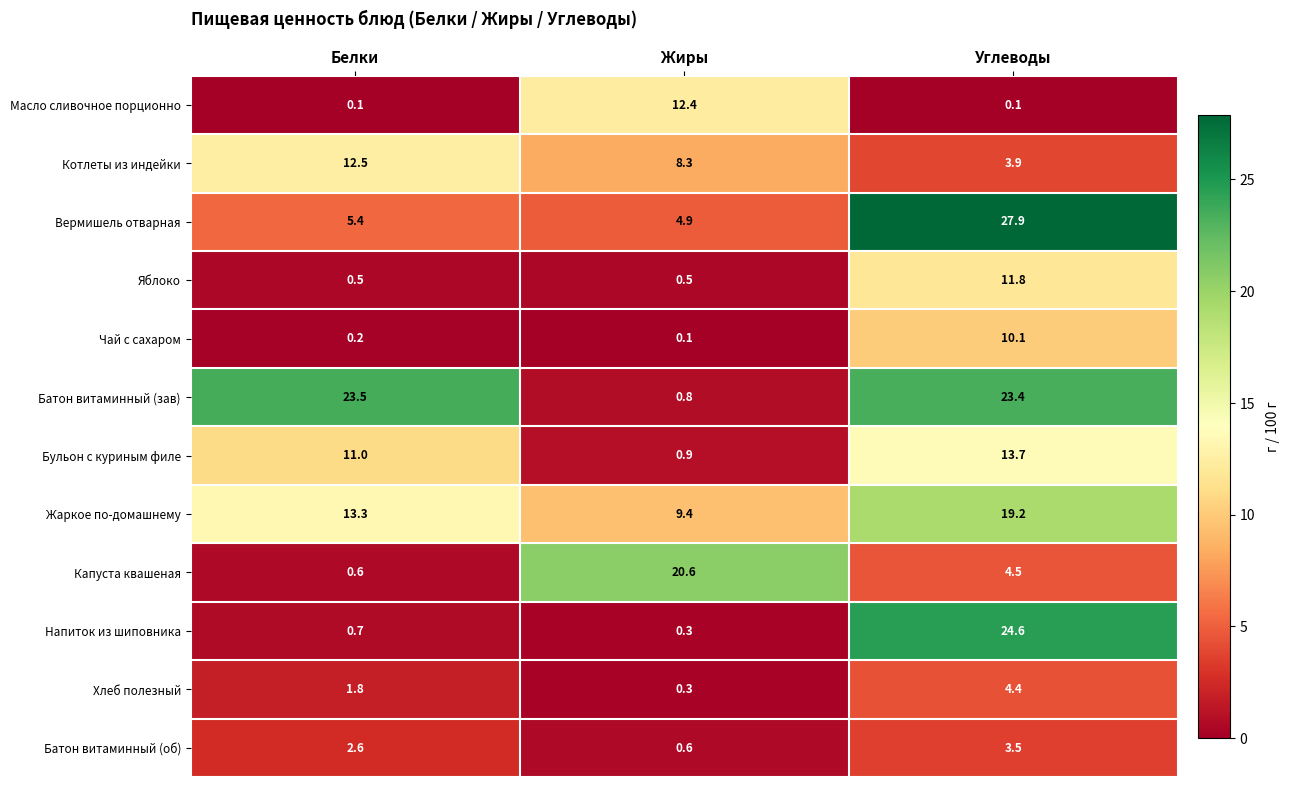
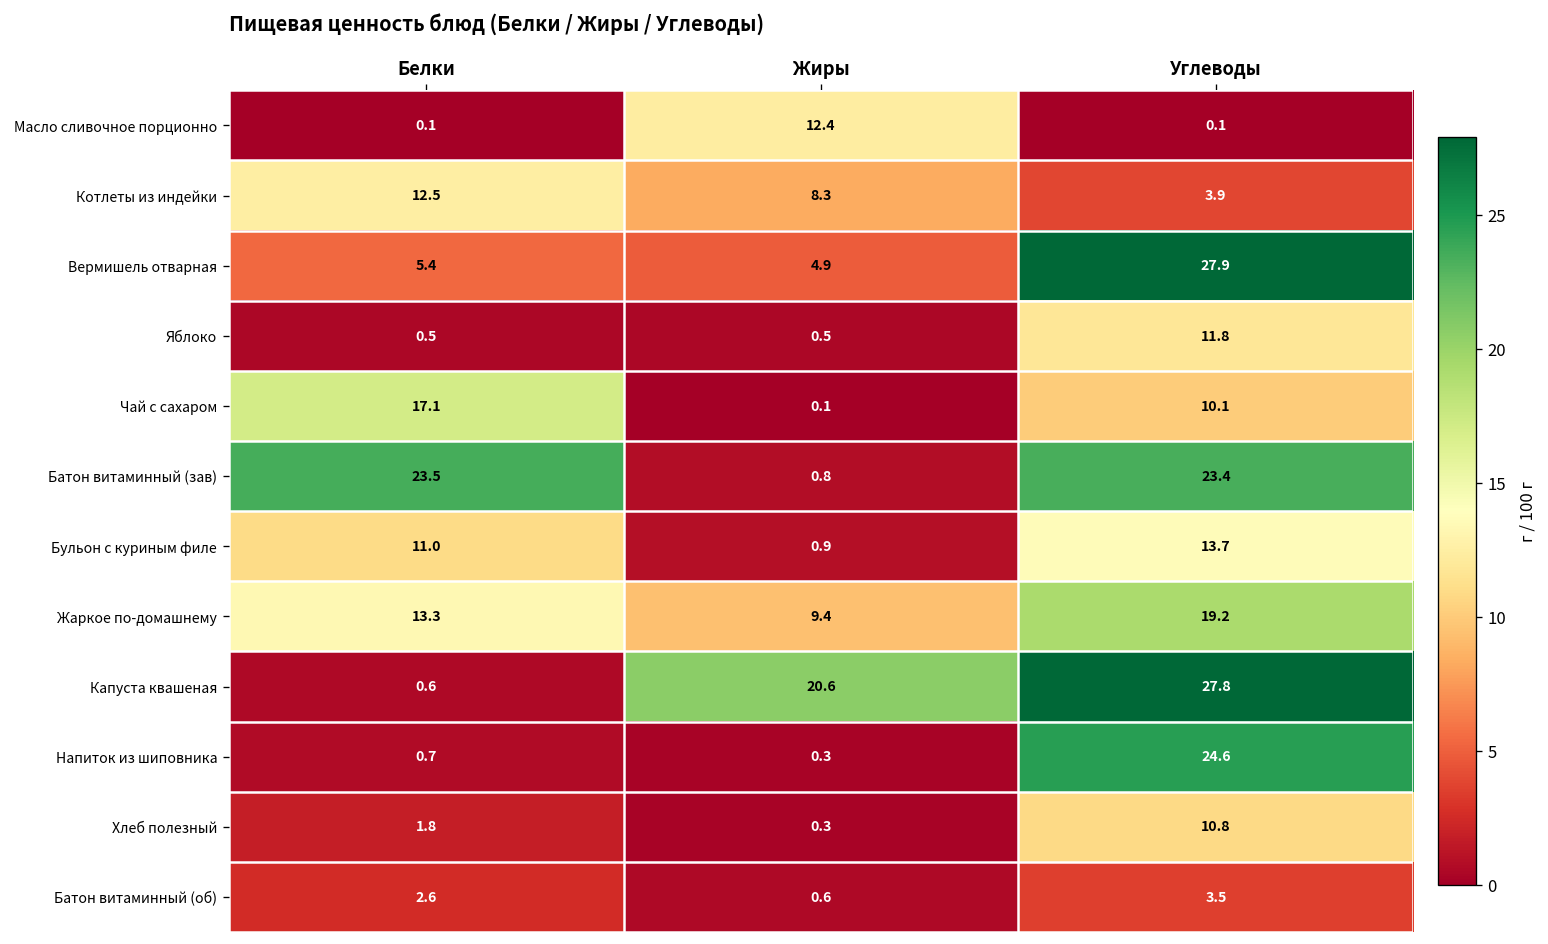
  {
    "Масло сливочное порционно": {
      "Белки": 0.1,
      "Жиры": 12.4,
      "Углеводы": 0.1
    },
    "Котлеты из индейки": {
      "Белки": 12.5,
      "Жиры": 8.3,
      "Углеводы": 3.9
    },
    "Вермишель отварная": {
      "Белки": 5.4,
      "Жиры": 4.9,
      "Углеводы": 27.9
    },
    "Яблоко": {
      "Белки": 0.5,
      "Жиры": 0.5,
      "Углеводы": 11.8
    },
    "Чай с сахаром": {
-     "Белки": 0.2,
+     "Белки": 17.1,
      "Жиры": 0.1,
      "Углеводы": 10.1
    },
    "Батон витаминный (зав)": {
      "Белки": 23.5,
      "Жиры": 0.8,
      "Углеводы": 23.4
    },
    "Бульон с куриным филе": {
      "Белки": 11.0,
      "Жиры": 0.9,
      "Углеводы": 13.7
    },
    "Жаркое по-домашнему": {
      "Белки": 13.3,
      "Жиры": 9.4,
      "Углеводы": 19.2
    },
    "Капуста квашеная": {
      "Белки": 0.6,
      "Жиры": 20.6,
-     "Углеводы": 4.5
+     "Углеводы": 27.8
    },
    "Напиток из шиповника": {
      "Белки": 0.7,
      "Жиры": 0.3,
      "Углеводы": 24.6
    },
    "Хлеб полезный": {
      "Белки": 1.8,
      "Жиры": 0.3,
-     "Углеводы": 4.4
+     "Углеводы": 10.8
    },
    "Батон витаминный (об)": {
      "Белки": 2.6,
      "Жиры": 0.6,
      "Углеводы": 3.5
    }
  }
